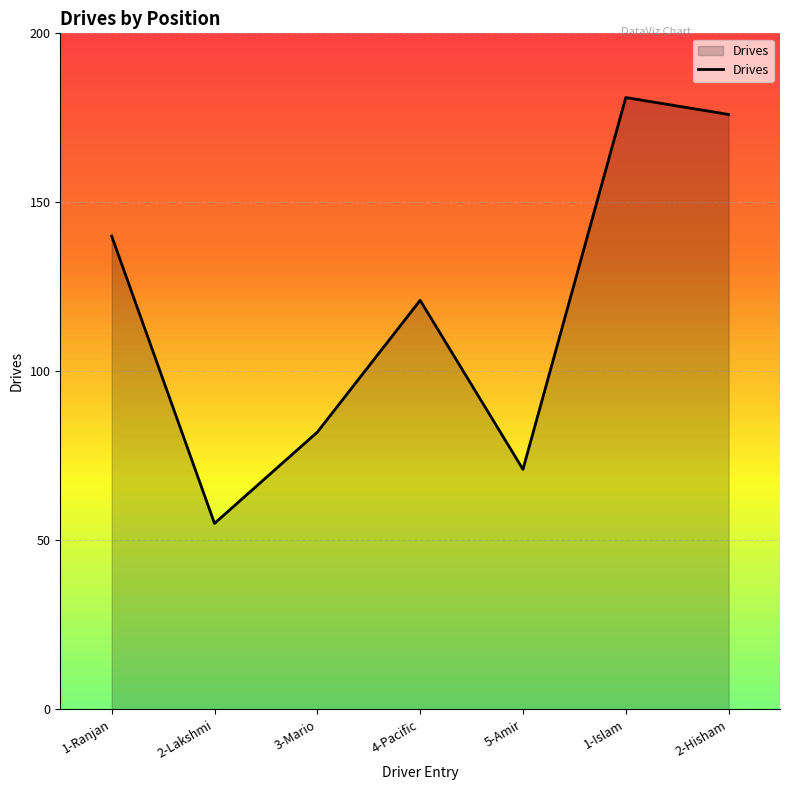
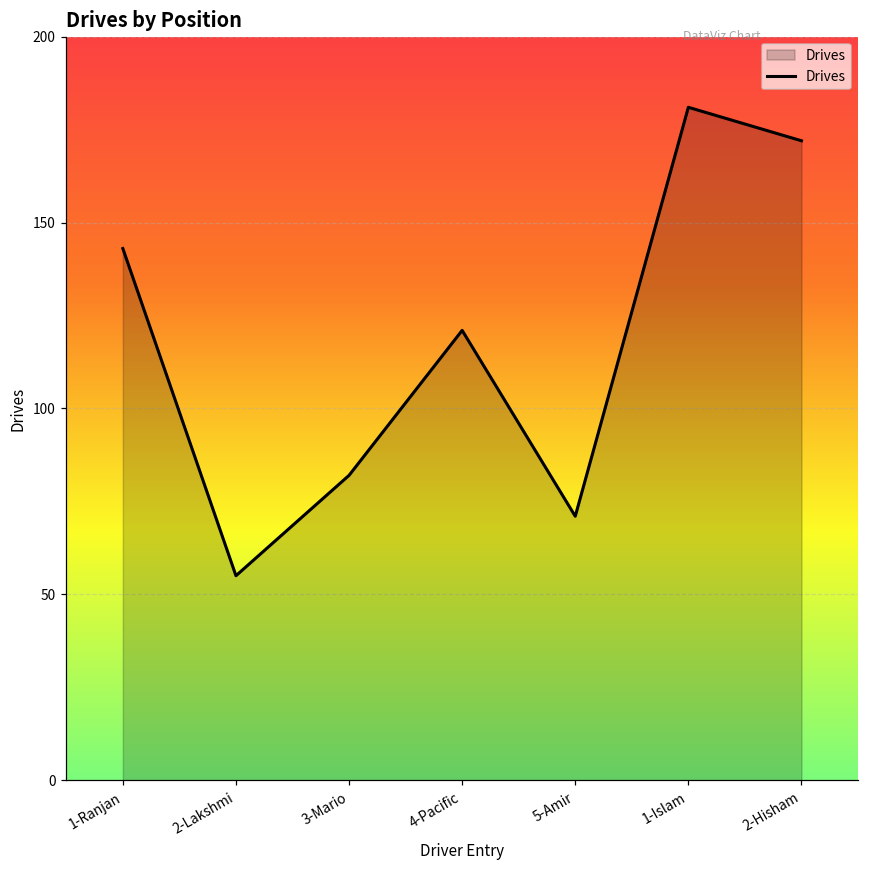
  {
-   "1-Ranjan": 140,
+   "1-Ranjan": 143,
    "2-Lakshmi": 55,
    "3-Mario": 82,
    "4-Pacific": 121,
    "5-Amir": 71,
    "1-Islam": 181,
-   "2-Hisham": 176
+   "2-Hisham": 172
  }
